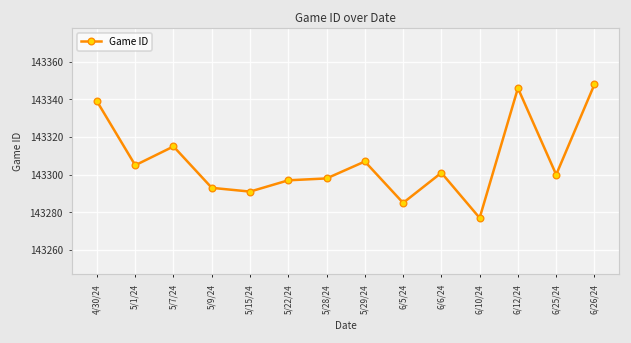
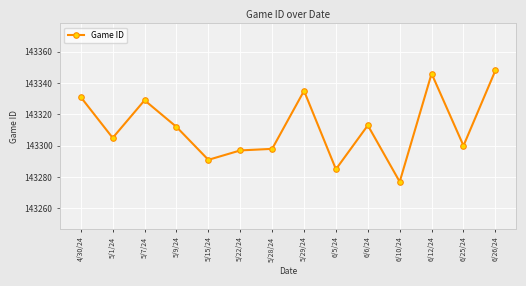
  {
-   "4/30/24": 143339,
+   "4/30/24": 143331,
    "5/1/24": 143305,
-   "5/7/24": 143315,
-   "5/9/24": 143293,
+   "5/7/24": 143329,
+   "5/9/24": 143312,
    "5/15/24": 143291,
    "5/22/24": 143297,
    "5/28/24": 143298,
-   "5/29/24": 143307,
+   "5/29/24": 143335,
    "6/5/24": 143285,
-   "6/6/24": 143301,
+   "6/6/24": 143313,
    "6/10/24": 143277,
    "6/12/24": 143346,
    "6/25/24": 143300,
    "6/26/24": 143348
  }
